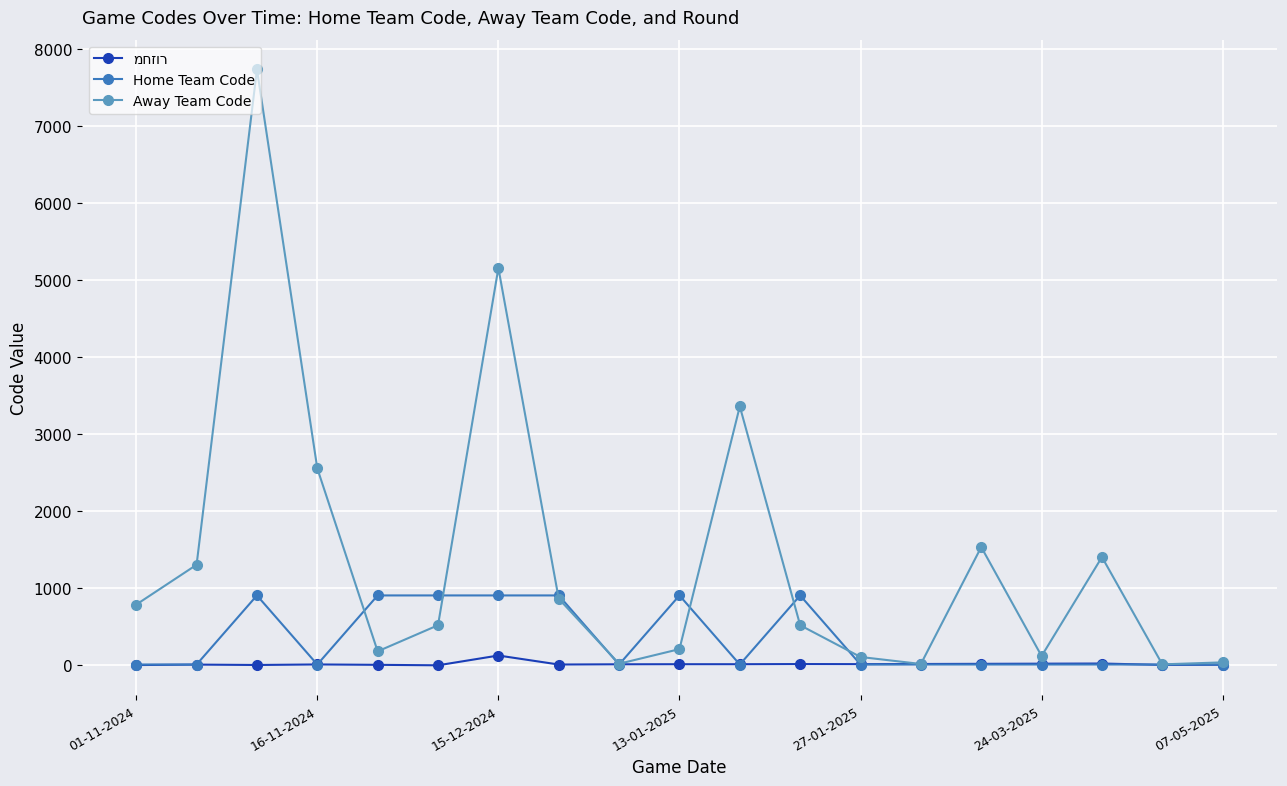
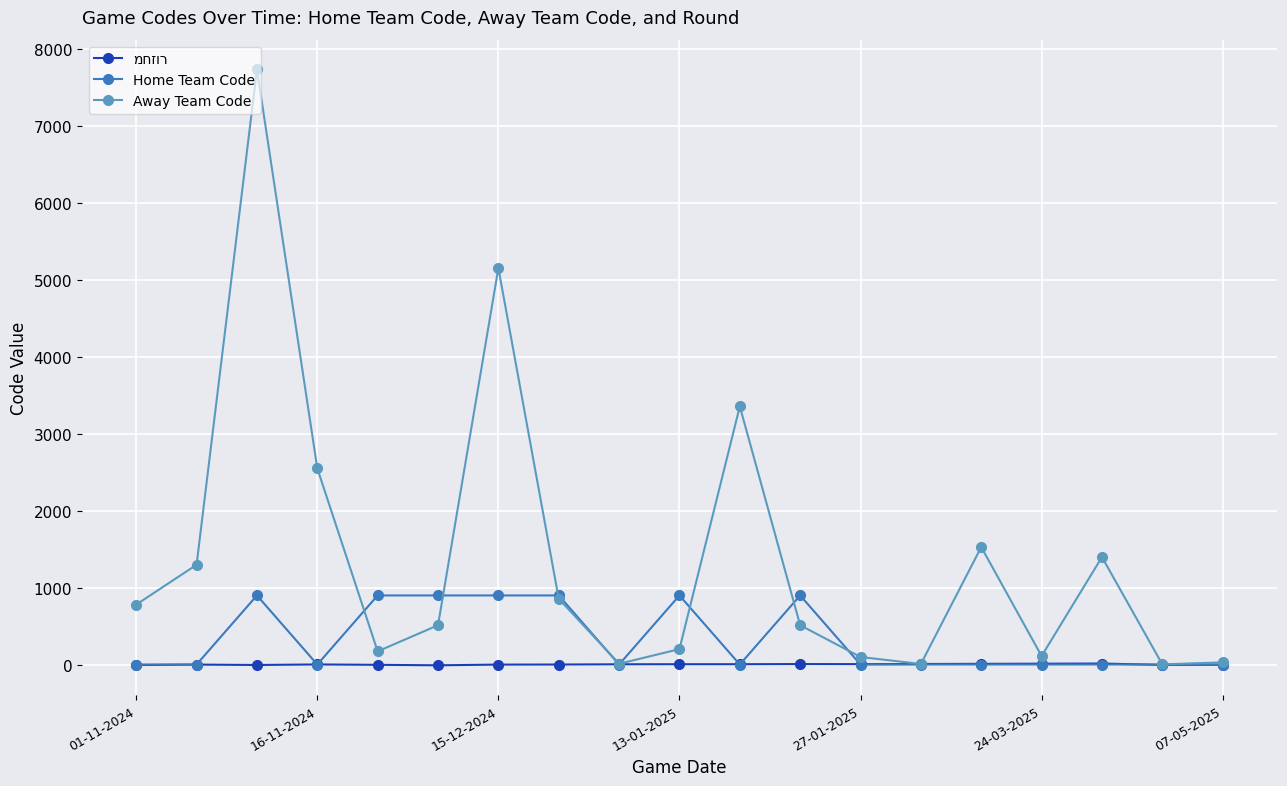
  {
    "מחזור": {
-     "15-12-2024": 100
+     "15-12-2024": 0
    }
  }
